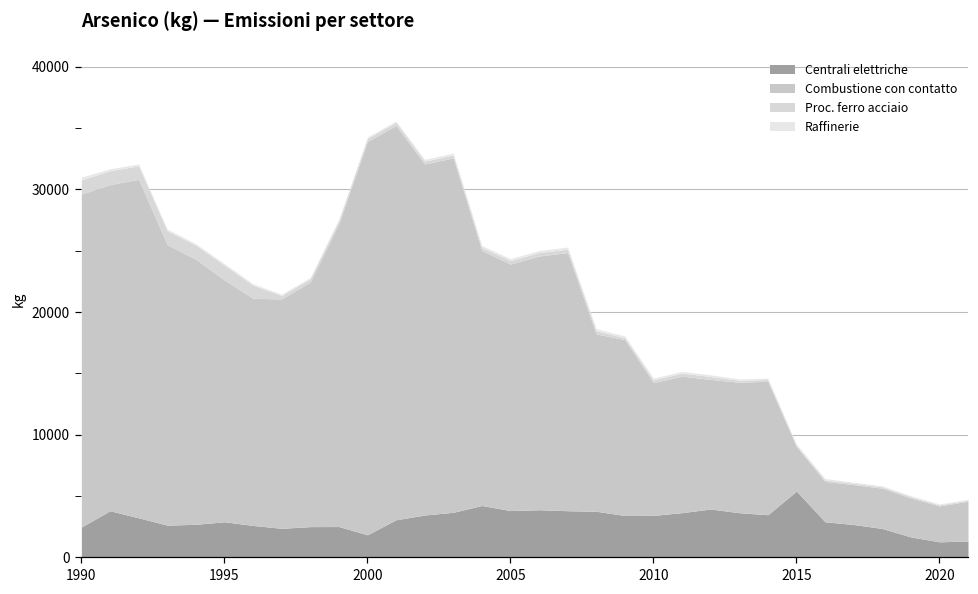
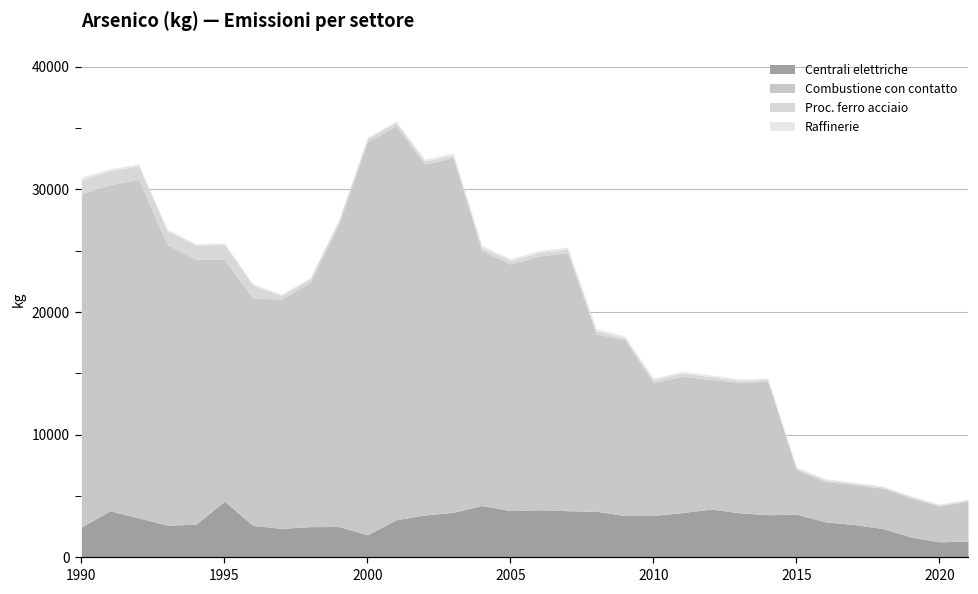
  {
    "Centrali elettriche": {
-     "1995": 2900,
-     "2015": 5400
+     "1995": 4600,
+     "2015": 3500
    }
  }
